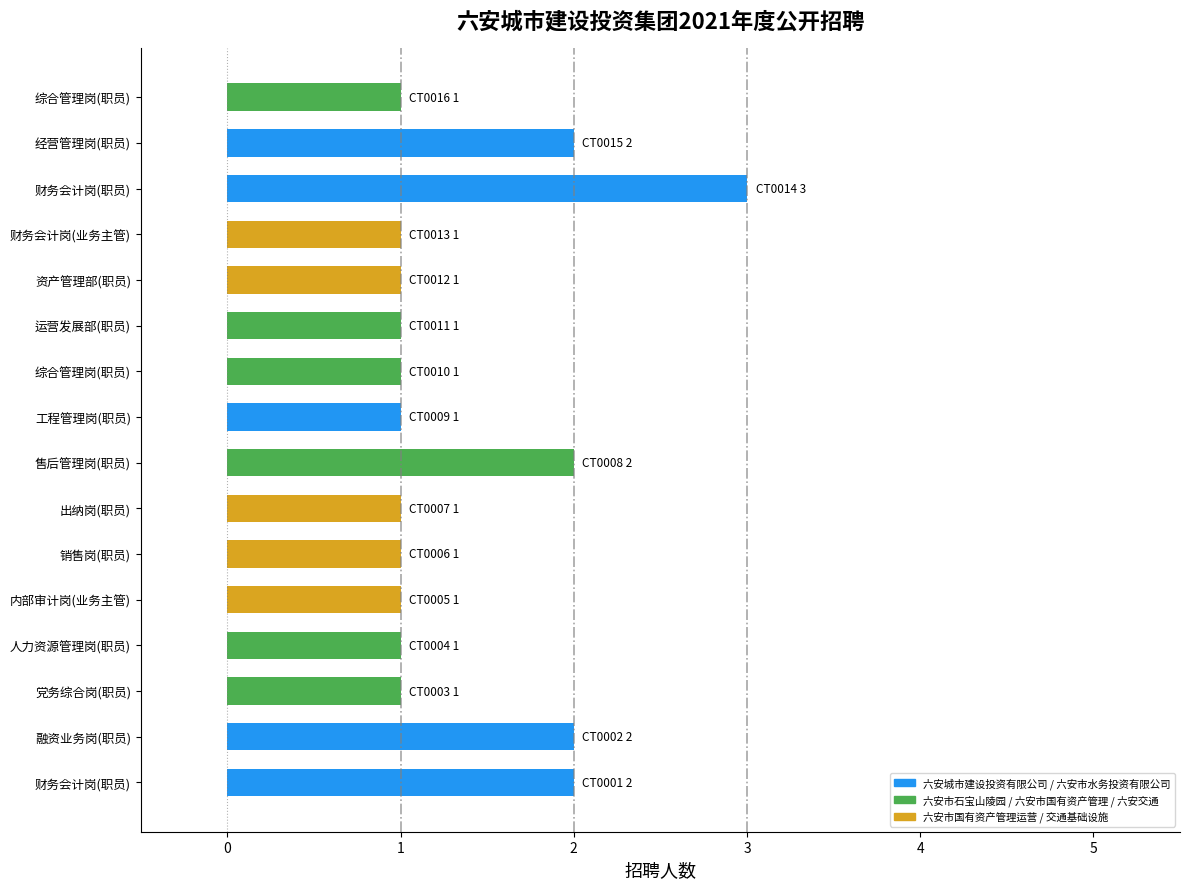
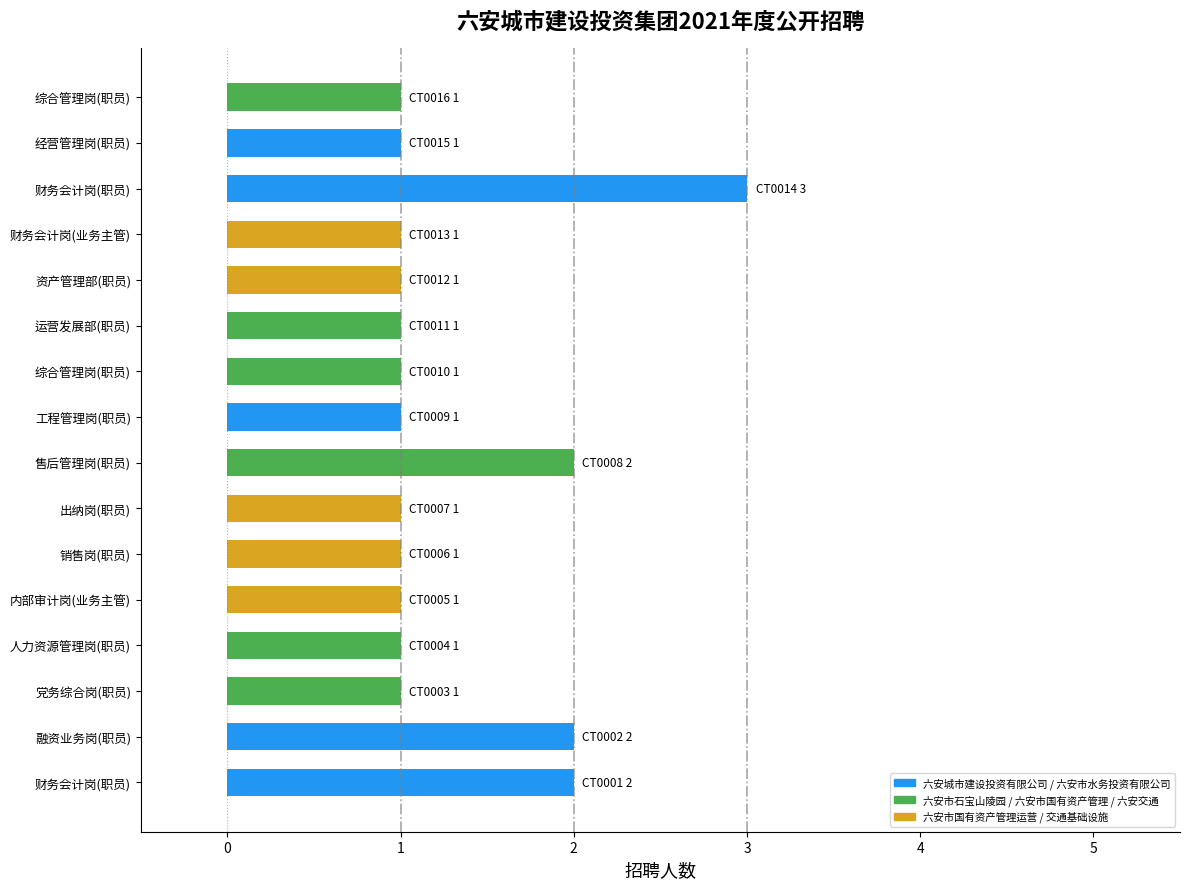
  {
-   "经营管理岗(职员)": 2,
+   "经营管理岗(职员)": 1,
    "财务会计岗(业务主管)": 1,
    "资产管理部(职员)": 1,
    "运营发展部(职员)": 1,
    "工程管理岗(职员)": 1,
    "售后管理岗(职员)": 2,
    "出纳岗(职员)": 1,
    "销售岗(职员)": 1,
    "内部审计岗(业务主管)": 1,
    "人力资源管理岗(职员)": 1,
    "党务综合岗(职员)": 1,
    "融资业务岗(职员)": 2
  }
